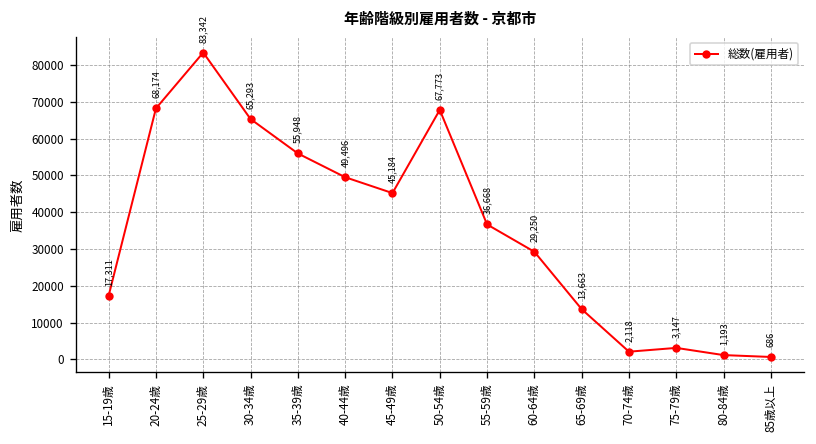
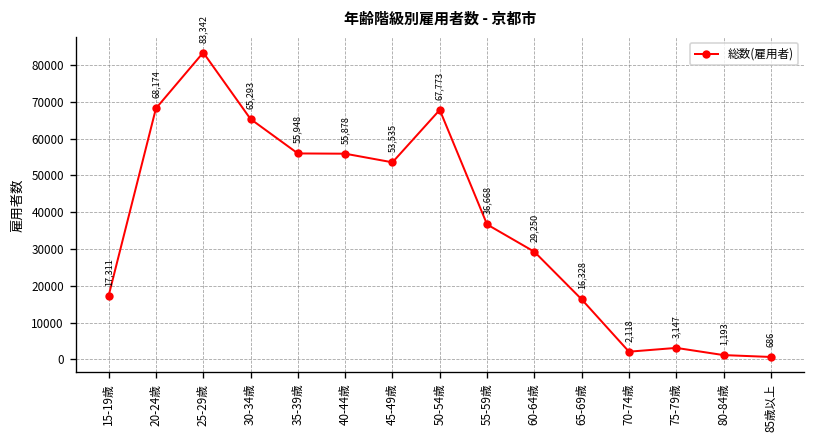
  {
    "15-19歳": "17,311",
    "20-24歳": "68,174",
    "25-29歳": "83,342",
    "30-34歳": "65,293",
    "35-39歳": "55,948",
-   "40-44歳": "49,496",
-   "45-49歳": "45,184",
+   "40-44歳": "55,878",
+   "45-49歳": "53,535",
    "50-54歳": "67,773",
    "55-59歳": "36,668",
    "60-64歳": "29,250",
-   "65-69歳": "13,663",
+   "65-69歳": "16,328",
    "70-74歳": "2,118",
    "75-79歳": "3,147",
    "80-84歳": "1,193",
    "85歳以上": "686"
  }
